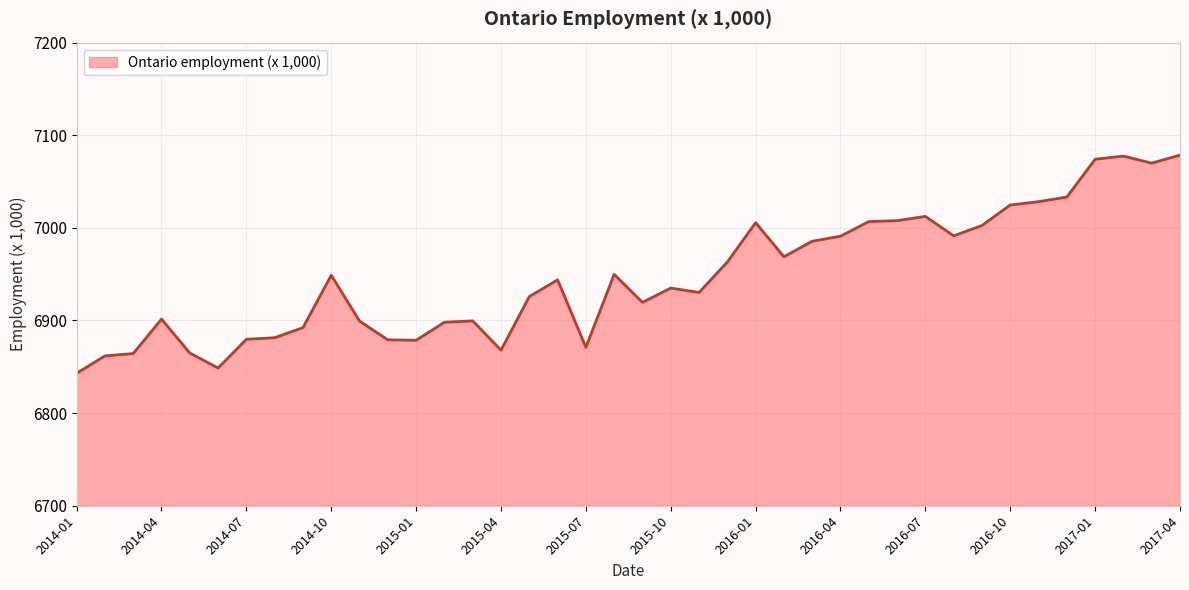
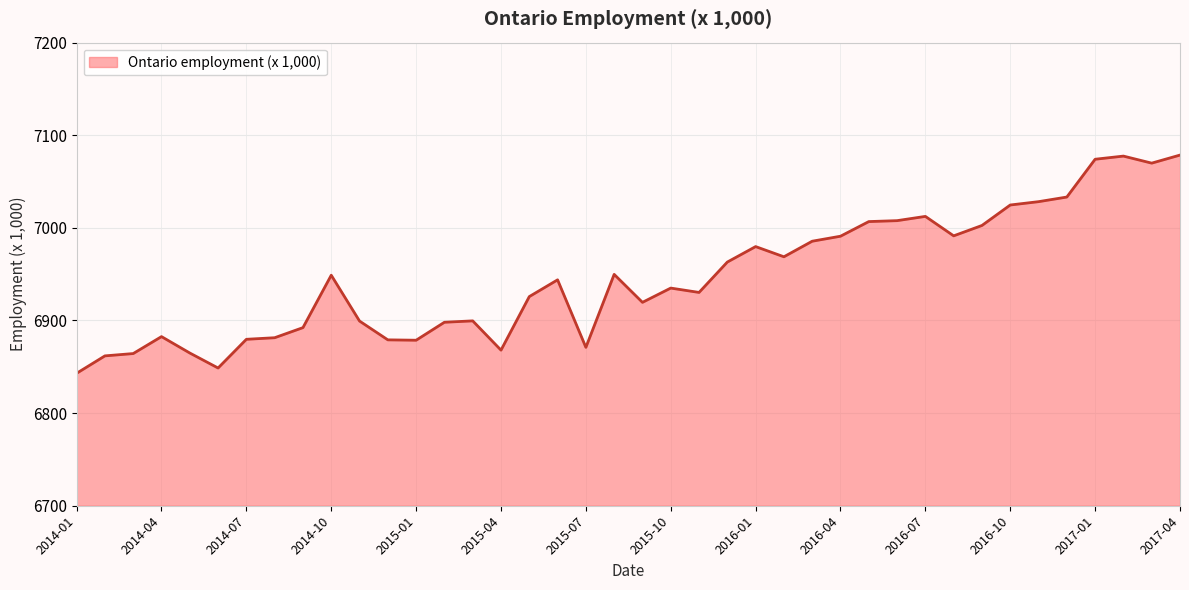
  {
    "2014-01": 6840,
-   "2014-04": 6900,
+   "2014-04": 6880,
    "2014-07": 6880,
    "2014-10": 6950,
    "2015-01": 6880,
    "2015-04": 6870,
    "2015-07": 6870,
    "2015-10": 6940,
-   "2016-01": 7010,
+   "2016-01": 6980,
    "2016-04": 6990,
    "2016-07": 7010,
    "2016-10": 7020,
    "2017-01": 7070,
    "2017-04": 7080
  }
